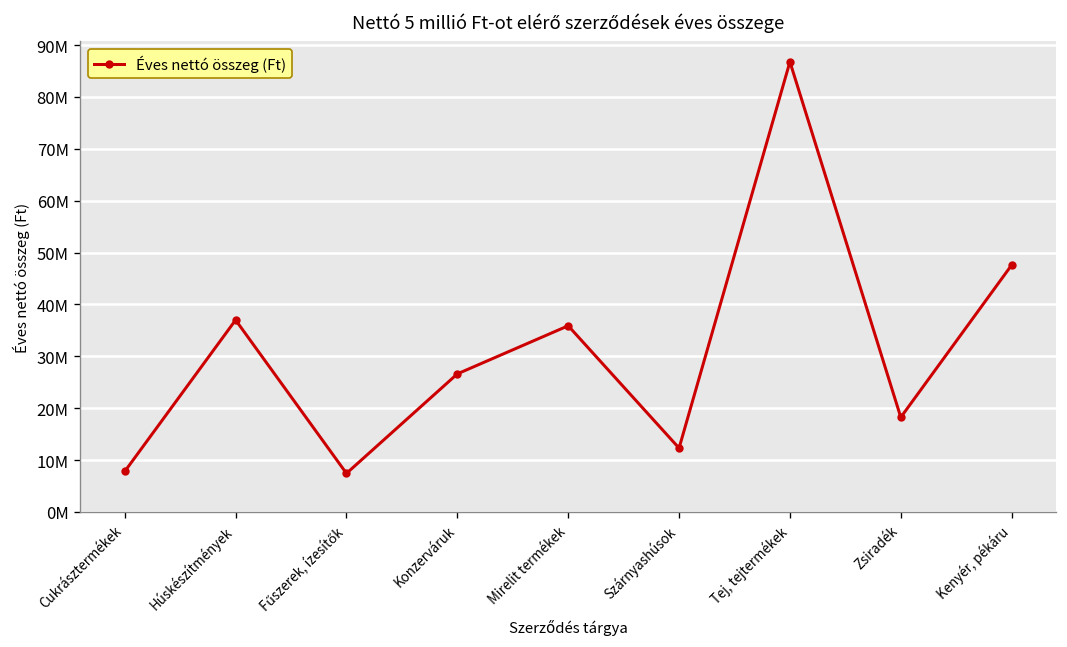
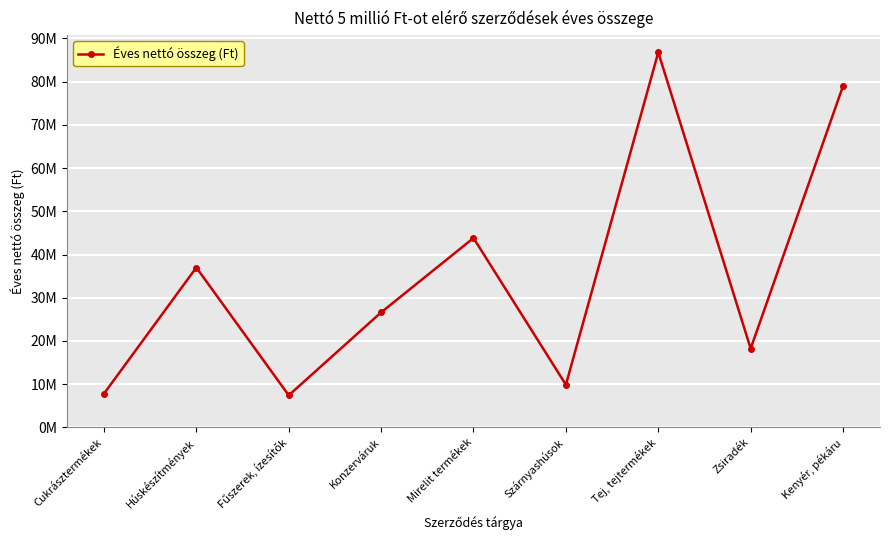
  {
    "Cukrásztermékek": 8000000,
    "Húskészítmények": 37000000,
    "Fűszerek, ízesítők": 7000000,
    "Konzerváruk": 27000000,
-   "Mirelit termékek": 36000000,
-   "Szárnyashúsok": 12000000,
+   "Mirelit termékek": 44000000,
+   "Szárnyashúsok": 10000000,
    "Tej, tejtermékek": 87000000,
    "Zsiradék": 18000000,
-   "Kenyér, pékáru": 48000000
+   "Kenyér, pékáru": 79000000
  }
